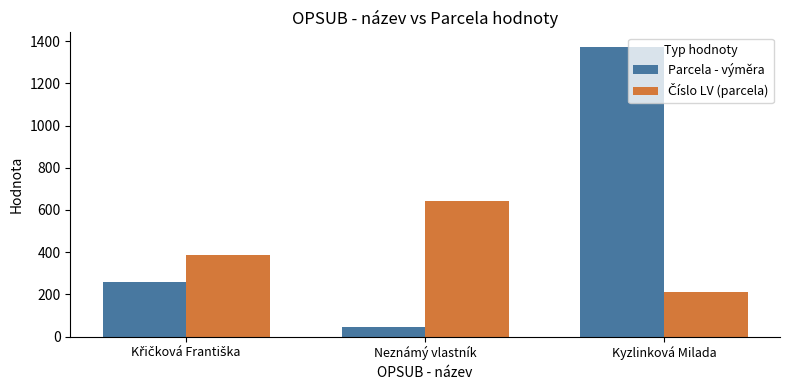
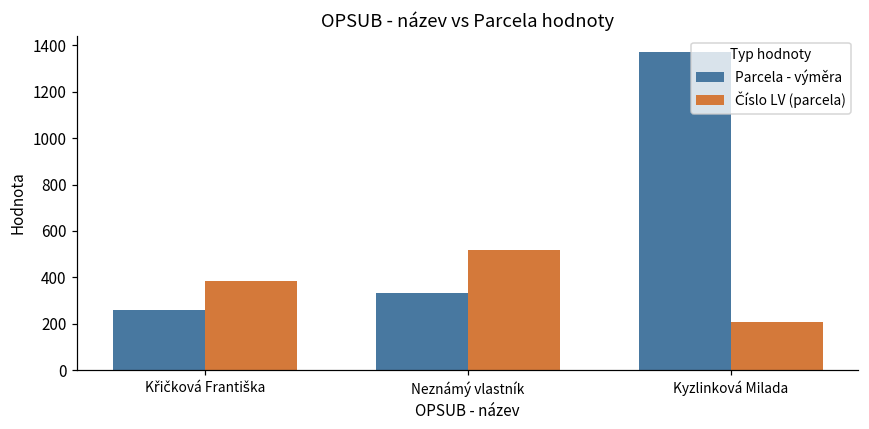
  {
    "Parcela - výměra": {
      "Křičková Františka": 260,
-     "Neznámý vlastník": 50,
+     "Neznámý vlastník": 330,
      "Kyzlinková Milada": 1370
    },
    "Číslo LV (parcela)": {
      "Křičková Františka": 390,
-     "Neznámý vlastník": 640,
+     "Neznámý vlastník": 520,
      "Kyzlinková Milada": 210
    }
  }
